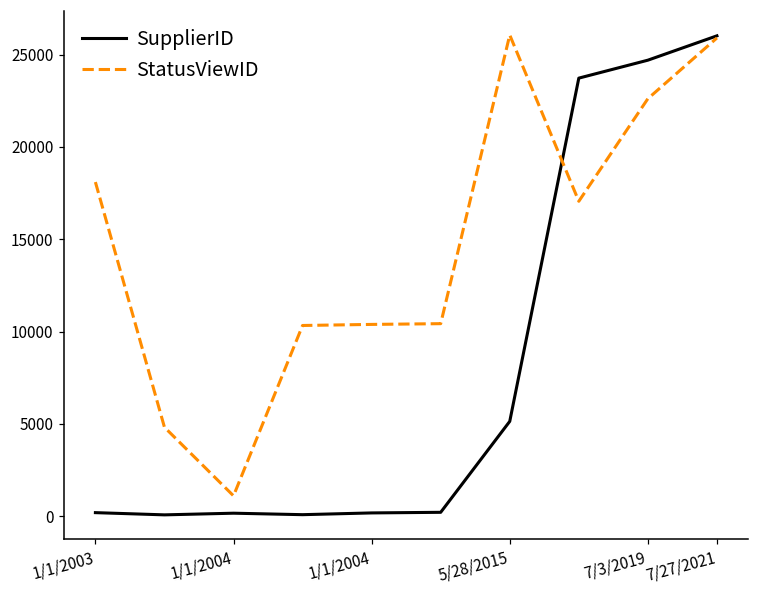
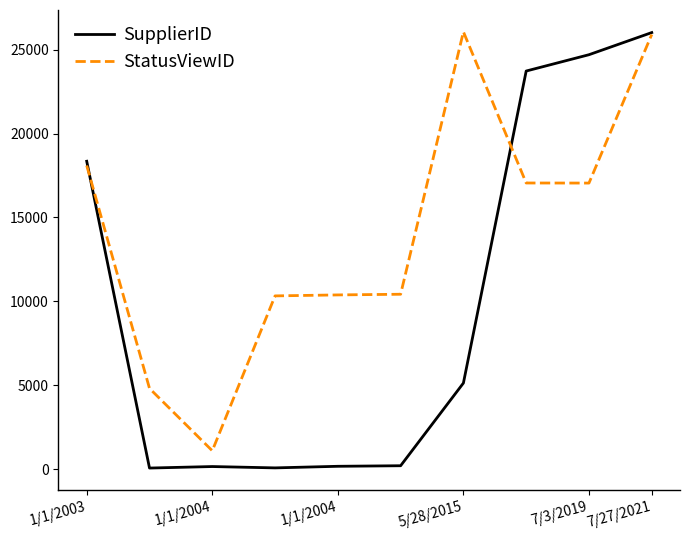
  {
    "SupplierID": {
-     "1/1/2003": 200,
+     "1/1/2003": 18400,
      "5/28/2015": 5100,
      "7/3/2019": 24700
    },
    "StatusViewID": {
      "1/1/2003": 18100,
      "5/28/2015": 26100,
-     "7/3/2019": 22600
+     "7/3/2019": 17100
    }
  }
